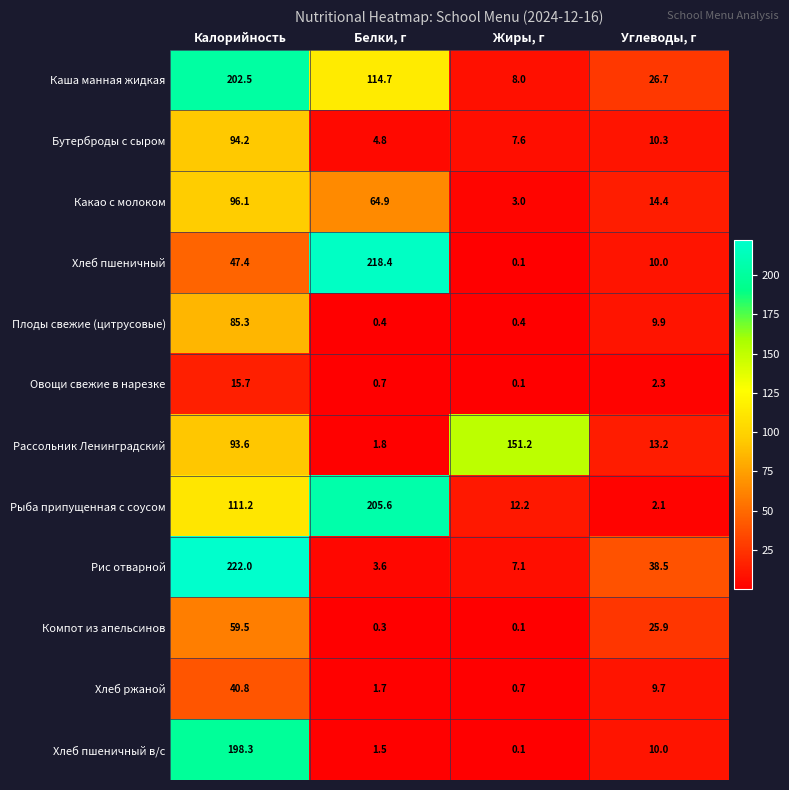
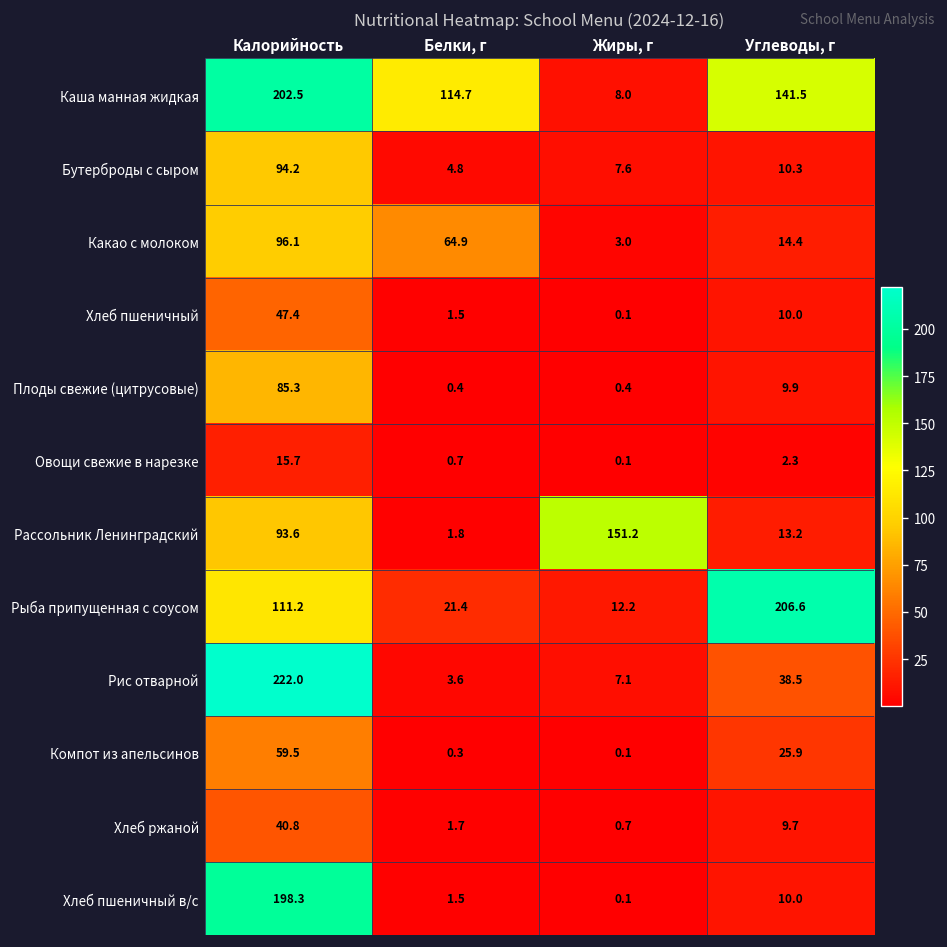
  {
    "Каша манная жидкая": {
      "Калорийность": 202.5,
      "Белки, г": 114.7,
      "Жиры, г": 8.0,
-     "Углеводы, г": 26.7
+     "Углеводы, г": 141.5
    },
    "Бутерброды с сыром": {
      "Калорийность": 94.2,
      "Белки, г": 4.8,
      "Жиры, г": 7.6,
      "Углеводы, г": 10.3
    },
    "Какао с молоком": {
      "Калорийность": 96.1,
      "Белки, г": 64.9,
      "Жиры, г": 3.0,
      "Углеводы, г": 14.4
    },
    "Хлеб пшеничный": {
      "Калорийность": 47.4,
-     "Белки, г": 218.4,
+     "Белки, г": 1.5,
      "Жиры, г": 0.1,
      "Углеводы, г": 10.0
    },
    "Плоды свежие (цитрусовые)": {
      "Калорийность": 85.3,
      "Белки, г": 0.4,
      "Жиры, г": 0.4,
      "Углеводы, г": 9.9
    },
    "Овощи свежие в нарезке": {
      "Калорийность": 15.7,
      "Белки, г": 0.7,
      "Жиры, г": 0.1,
      "Углеводы, г": 2.3
    },
    "Рассольник Ленинградский": {
      "Калорийность": 93.6,
      "Белки, г": 1.8,
      "Жиры, г": 151.2,
      "Углеводы, г": 13.2
    },
    "Рыба припущенная с соусом": {
      "Калорийность": 111.2,
-     "Белки, г": 205.6,
+     "Белки, г": 21.4,
      "Жиры, г": 12.2,
-     "Углеводы, г": 2.1
+     "Углеводы, г": 206.6
    },
    "Рис отварной": {
      "Калорийность": 222.0,
      "Белки, г": 3.6,
      "Жиры, г": 7.1,
      "Углеводы, г": 38.5
    },
    "Компот из апельсинов": {
      "Калорийность": 59.5,
      "Белки, г": 0.3,
      "Жиры, г": 0.1,
      "Углеводы, г": 25.9
    },
    "Хлеб ржаной": {
      "Калорийность": 40.8,
      "Белки, г": 1.7,
      "Жиры, г": 0.7,
      "Углеводы, г": 9.7
    },
    "Хлеб пшеничный в/с": {
      "Калорийность": 198.3,
      "Белки, г": 1.5,
      "Жиры, г": 0.1,
      "Углеводы, г": 10.0
    }
  }
